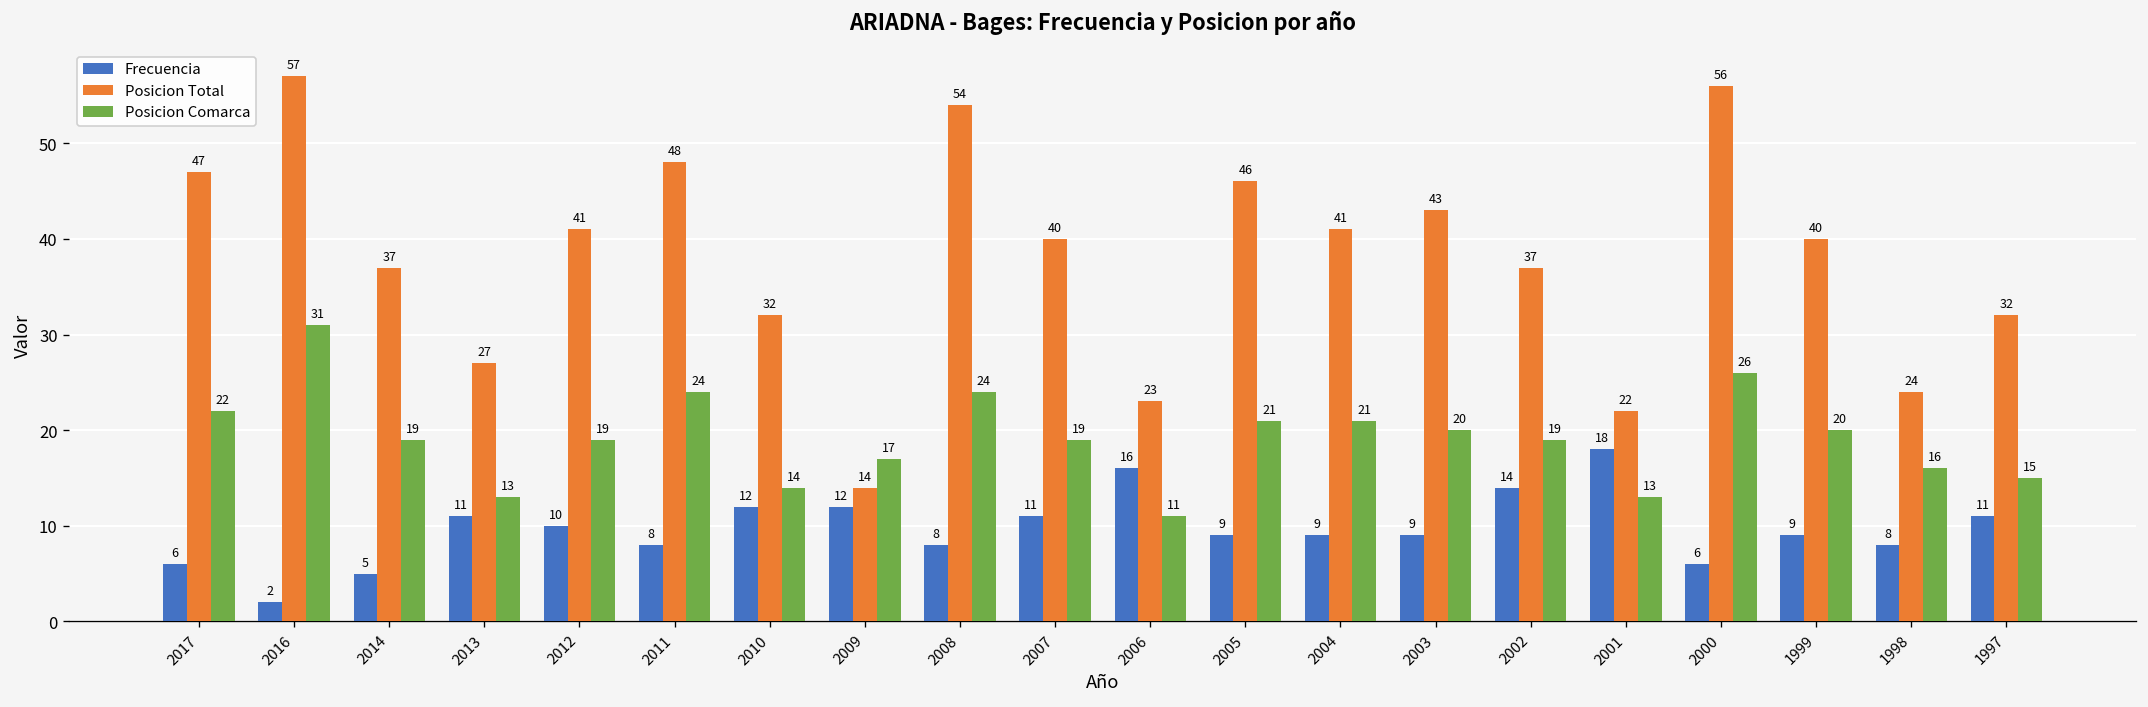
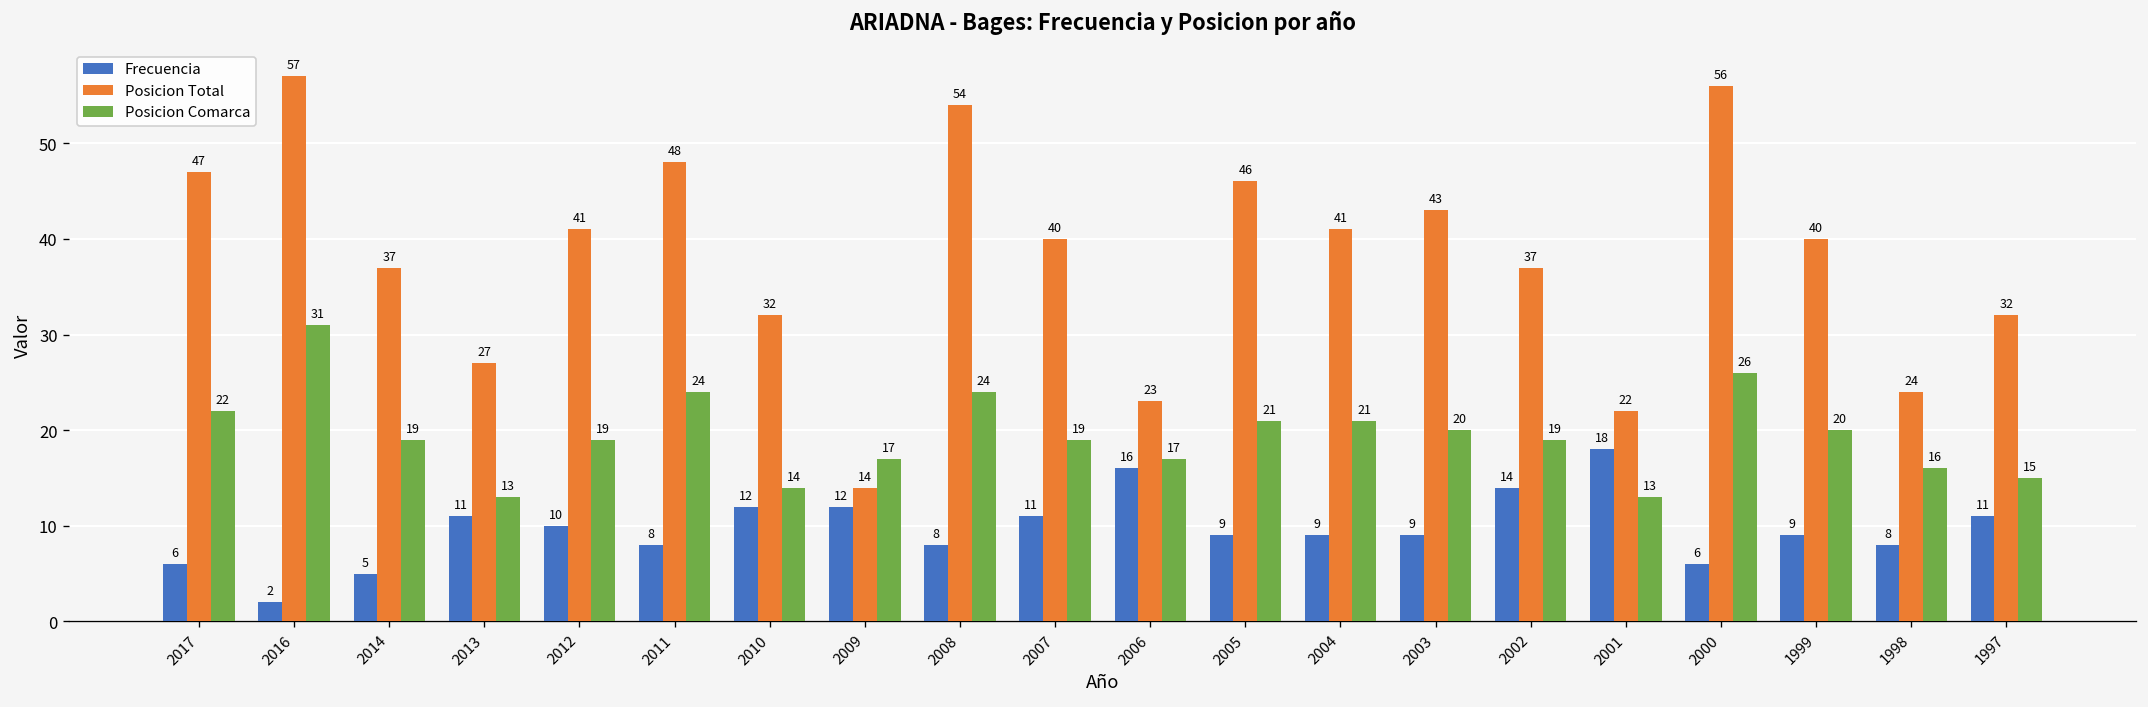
  {
    "Frecuencia": {
      "2017": 6,
      "2016": 2,
      "2014": 5,
      "2013": 11,
      "2012": 10,
      "2011": 8,
      "2010": 12,
      "2009": 12,
      "2008": 8,
      "2007": 11,
      "2006": 16,
      "2005": 9,
      "2004": 9,
      "2003": 9,
      "2002": 14,
      "2001": 18,
      "2000": 6,
      "1999": 9,
      "1998": 8,
      "1997": 11
    },
    "Posicion Total": {
      "2017": 47,
      "2016": 57,
      "2014": 37,
      "2013": 27,
      "2012": 41,
      "2011": 48,
      "2010": 32,
      "2009": 14,
      "2008": 54,
      "2007": 40,
      "2006": 23,
      "2005": 46,
      "2004": 41,
      "2003": 43,
      "2002": 37,
      "2001": 22,
      "2000": 56,
      "1999": 40,
      "1998": 24,
      "1997": 32
    },
    "Posicion Comarca": {
      "2017": 22,
      "2016": 31,
      "2014": 19,
      "2013": 13,
      "2012": 19,
      "2011": 24,
      "2010": 14,
      "2009": 17,
      "2008": 24,
      "2007": 19,
-     "2006": 11,
+     "2006": 17,
      "2005": 21,
      "2004": 21,
      "2003": 20,
      "2002": 19,
      "2001": 13,
      "2000": 26,
      "1999": 20,
      "1998": 16,
      "1997": 15
    }
  }
